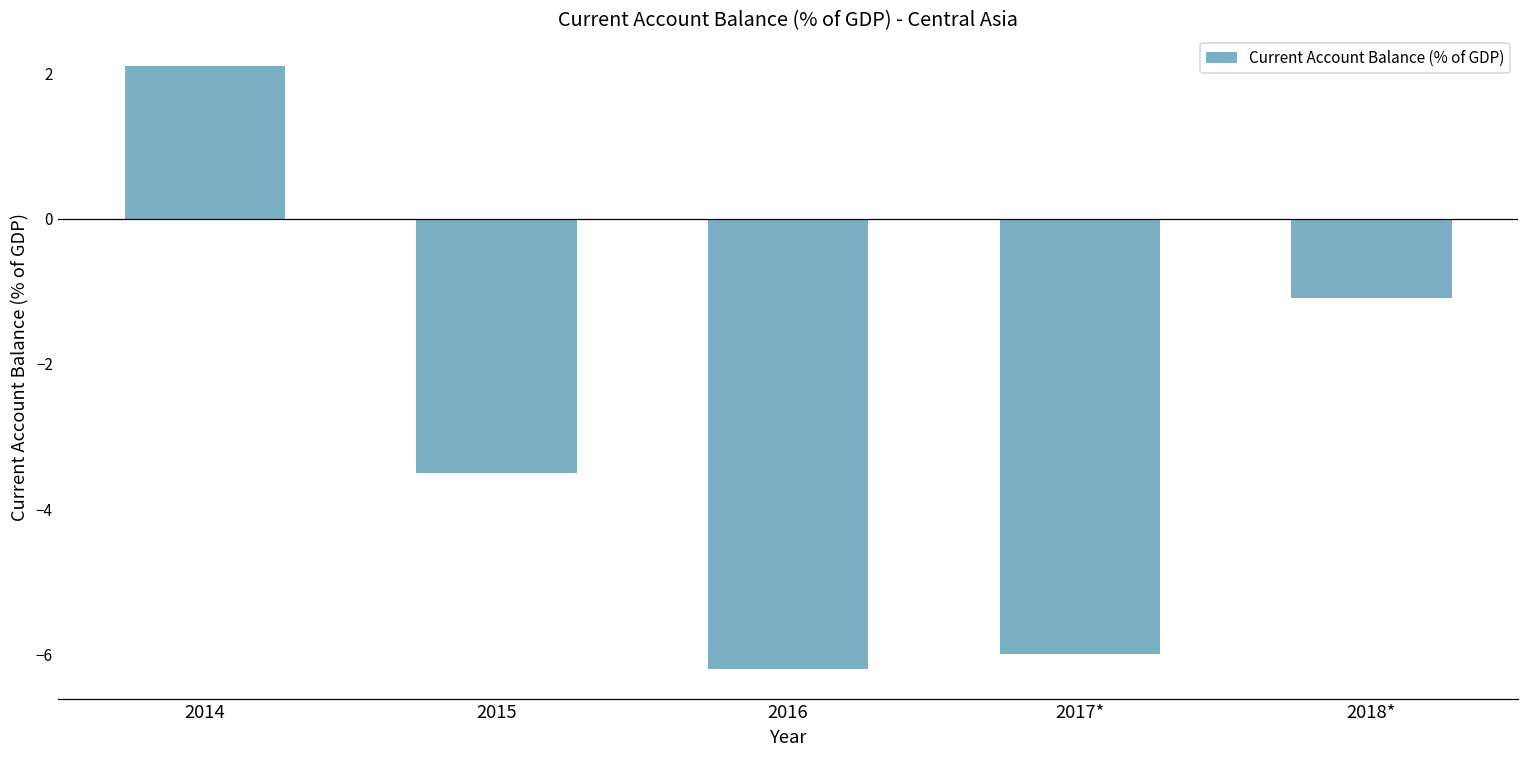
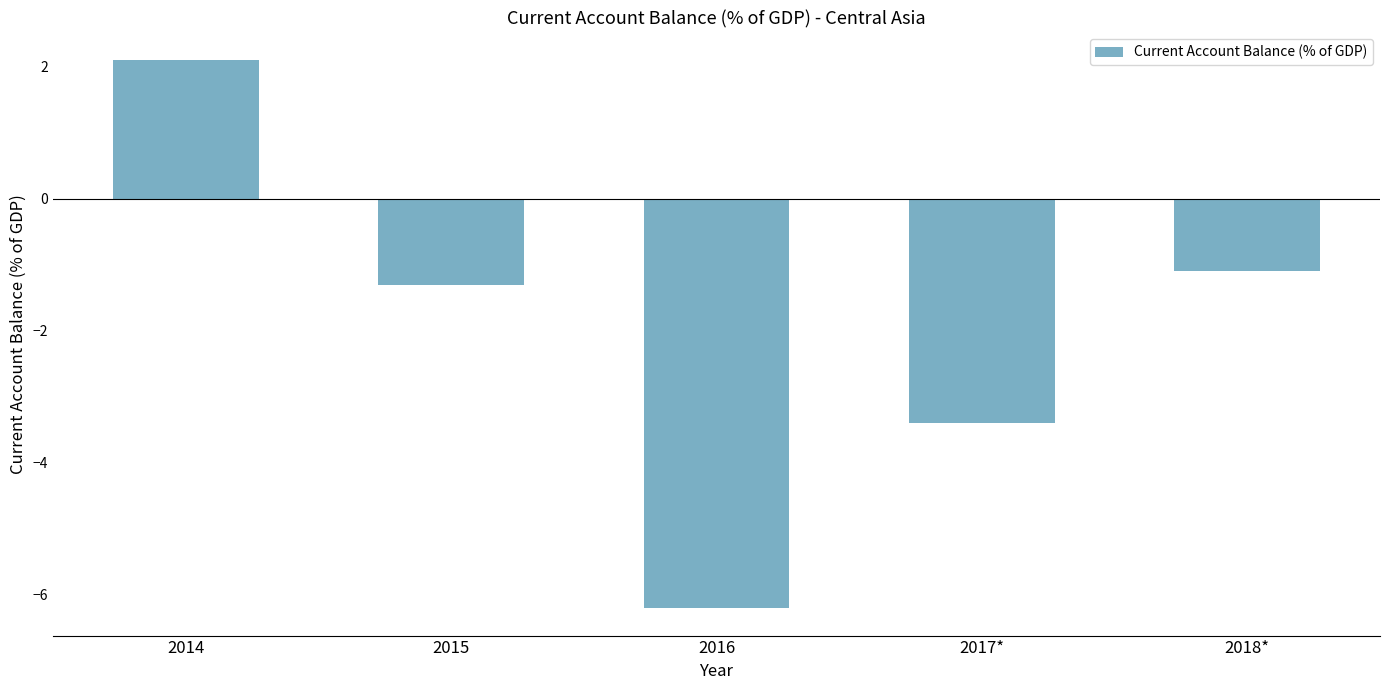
  {
    "2014": 2.1,
-   "2015": -3.5,
+   "2015": -1.3,
    "2016": -6.2,
-   "2017*": -6.0,
+   "2017*": -3.4,
    "2018*": -1.1
  }
